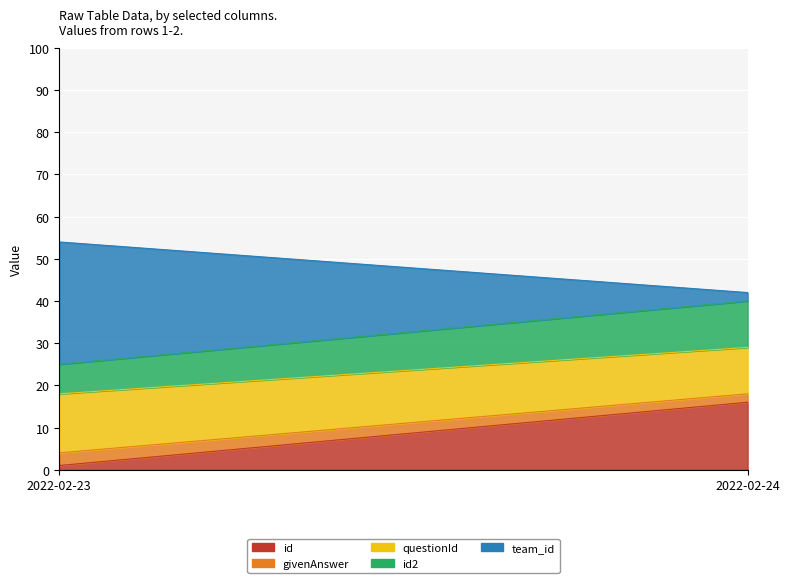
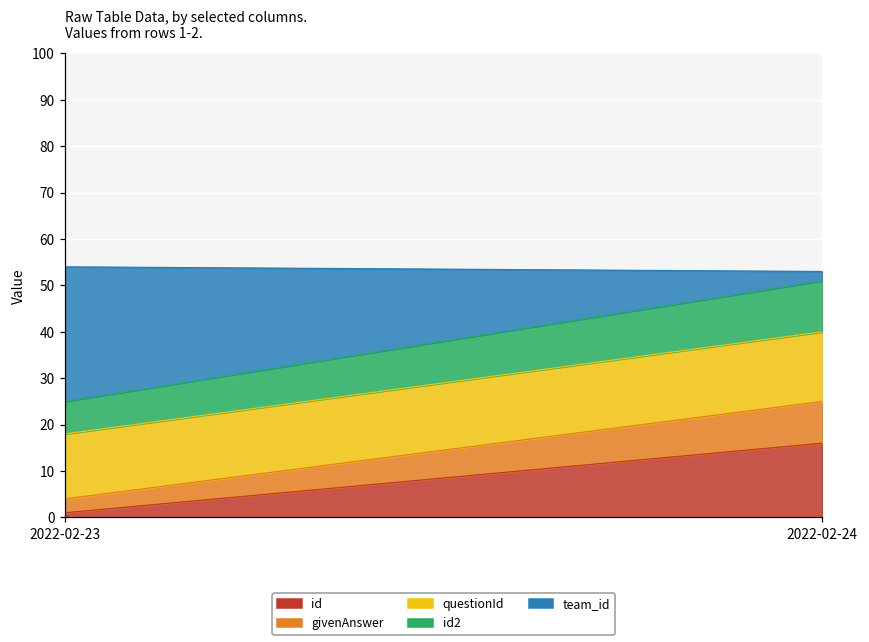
  {
    "id": {
      "2022-02-23": 1,
      "2022-02-24": 16
    },
    "givenAnswer": {
      "2022-02-23": 3,
-     "2022-02-24": 2
+     "2022-02-24": 9
    },
    "questionId": {
      "2022-02-23": 14,
-     "2022-02-24": 11
+     "2022-02-24": 15
    },
    "id2": {
      "2022-02-23": 7,
      "2022-02-24": 11
    },
    "team_id": {
      "2022-02-23": 29,
      "2022-02-24": 2
    }
  }
